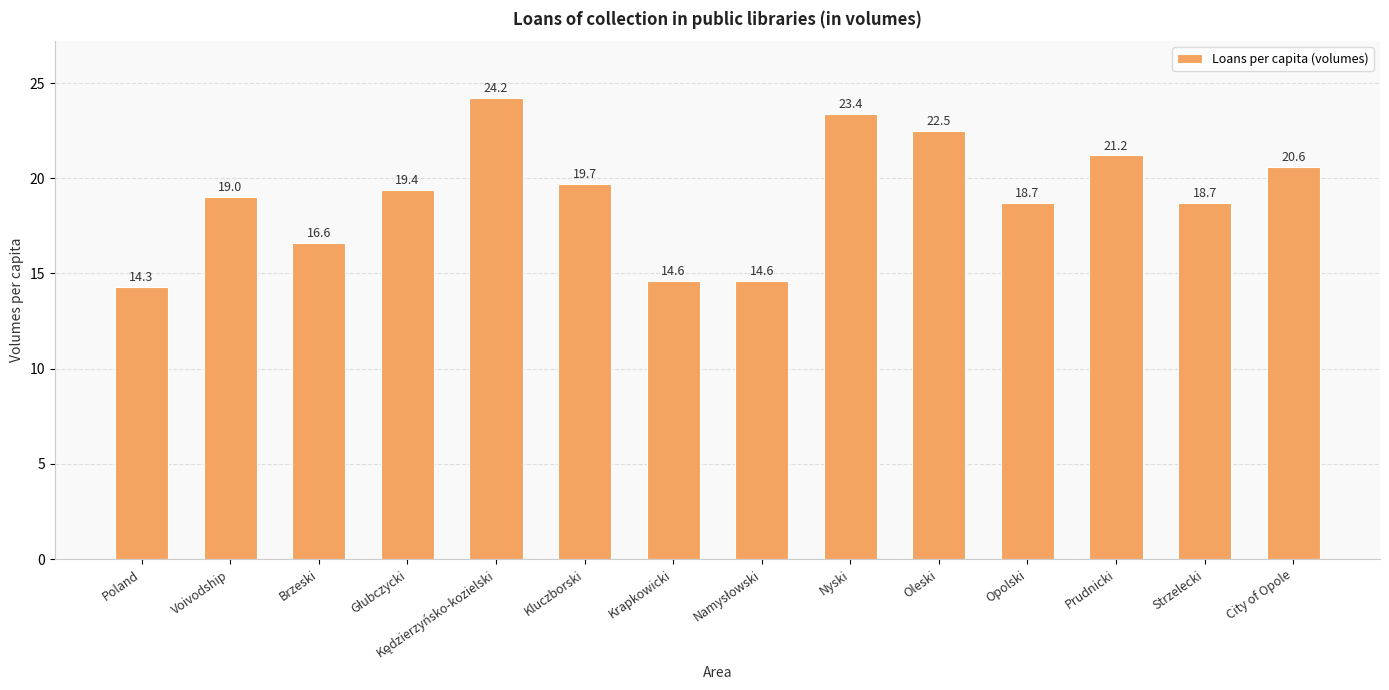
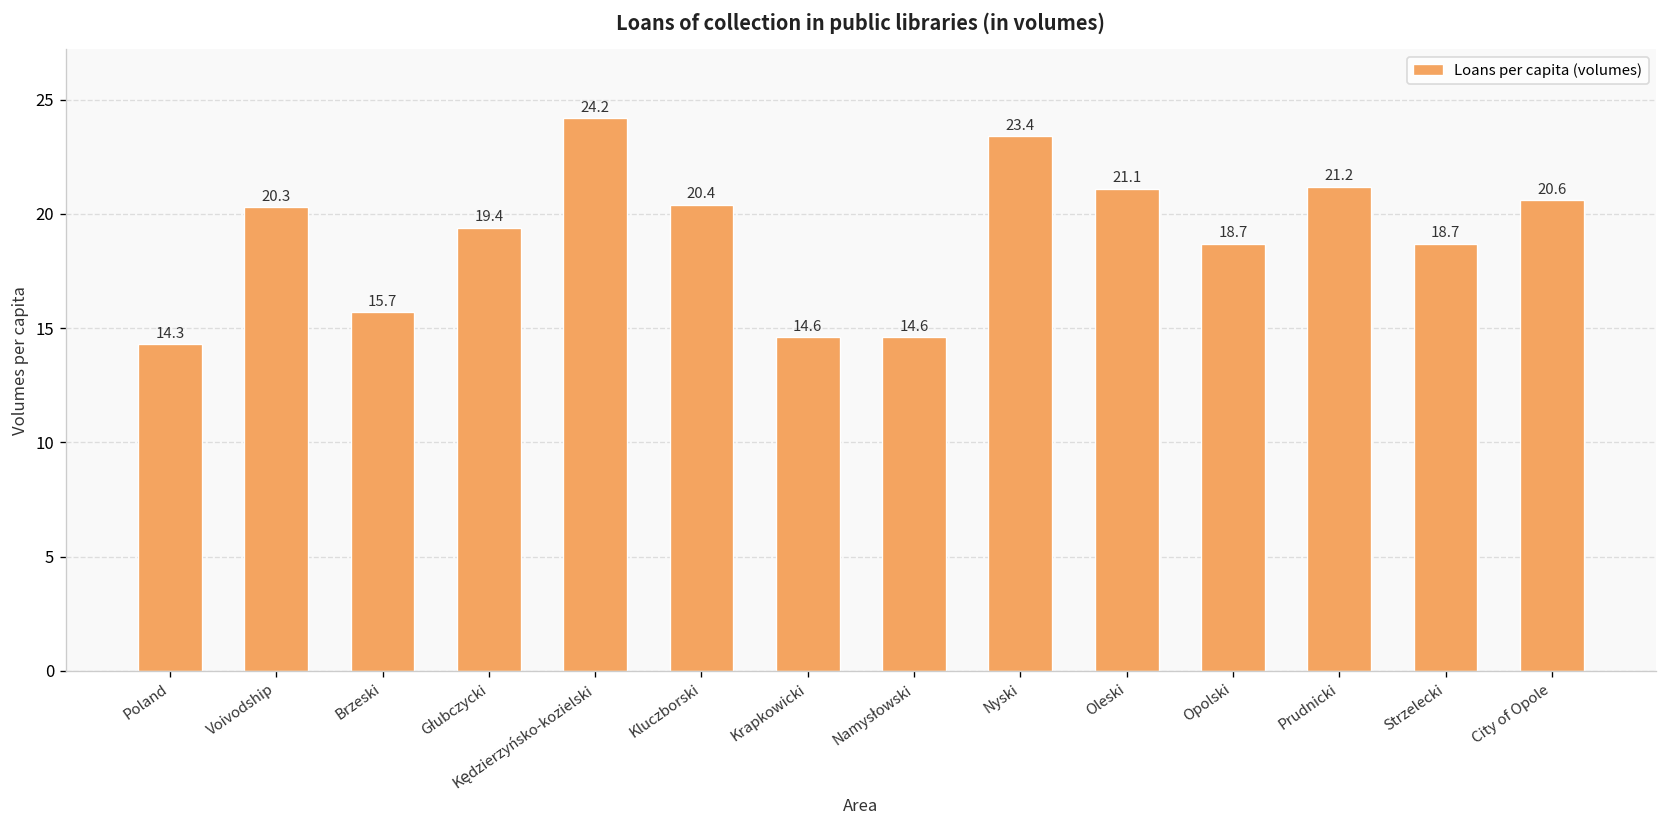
  {
    "Poland": 14.3,
-   "Voivodship": 19.0,
-   "Brzeski": 16.6,
+   "Voivodship": 20.3,
+   "Brzeski": 15.7,
    "Głubczycki": 19.4,
    "Kędzierzyńsko-kozielski": 24.2,
-   "Kluczborski": 19.7,
+   "Kluczborski": 20.4,
    "Krapkowicki": 14.6,
    "Namysłowski": 14.6,
    "Nyski": 23.4,
-   "Oleski": 22.5,
+   "Oleski": 21.1,
    "Opolski": 18.7,
    "Prudnicki": 21.2,
    "Strzelecki": 18.7,
    "City of Opole": 20.6
  }
